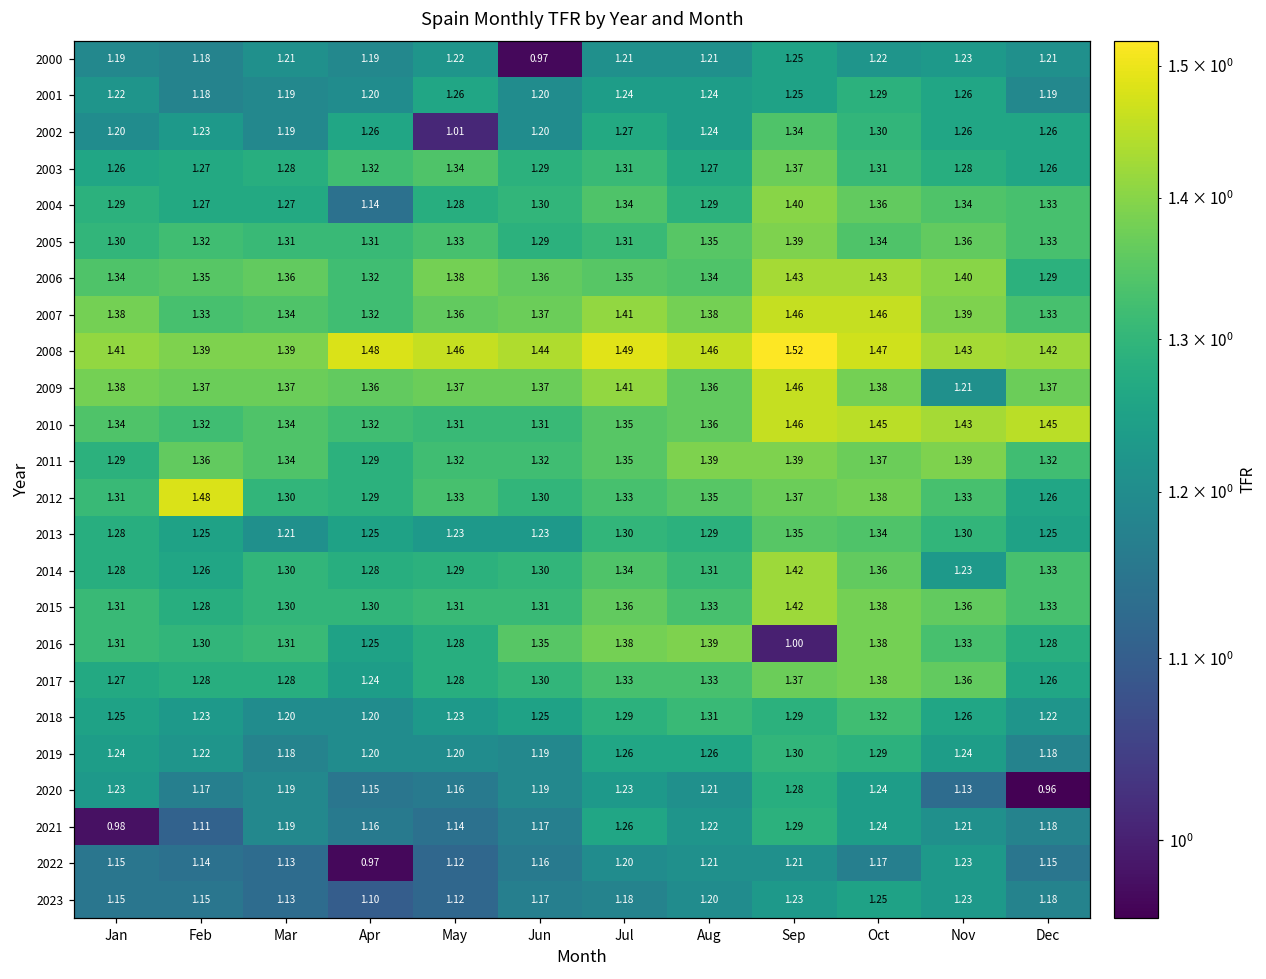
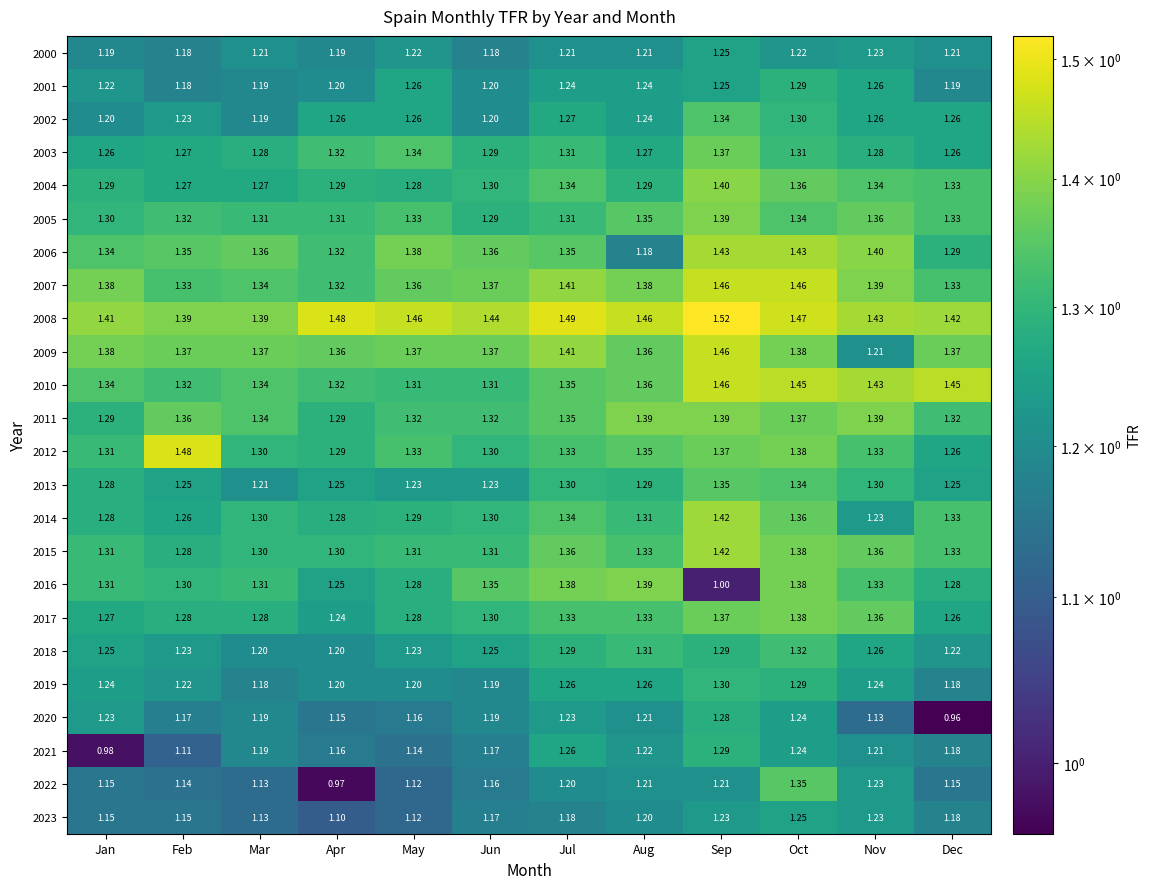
  {
    "2000": {
      "Jan": 1.19,
      "Feb": 1.18,
      "Mar": 1.21,
      "Apr": 1.19,
      "May": 1.22,
-     "Jun": 0.97,
+     "Jun": 1.18,
      "Jul": 1.21,
      "Aug": 1.21,
      "Sep": 1.25,
      "Oct": 1.22,
      "Nov": 1.23,
      "Dec": 1.21
    },
    "2002": {
      "Jan": 1.20,
      "Feb": 1.23,
      "Mar": 1.19,
      "Apr": 1.26,
-     "May": 1.01,
+     "May": 1.26,
      "Jun": 1.20,
      "Jul": 1.27,
      "Aug": 1.24,
      "Sep": 1.34,
      "Oct": 1.30,
      "Nov": 1.26,
      "Dec": 1.26
    },
    "2004": {
      "Jan": 1.29,
      "Feb": 1.27,
      "Mar": 1.27,
-     "Apr": 1.14,
+     "Apr": 1.29,
      "May": 1.28,
      "Jun": 1.30,
      "Jul": 1.34,
      "Aug": 1.29,
      "Sep": 1.40,
      "Oct": 1.36,
      "Nov": 1.34,
      "Dec": 1.33
    },
    "2006": {
      "Jan": 1.34,
      "Feb": 1.35,
      "Mar": 1.36,
      "Apr": 1.32,
      "May": 1.38,
      "Jun": 1.36,
      "Jul": 1.35,
-     "Aug": 1.34,
+     "Aug": 1.18,
      "Sep": 1.43,
      "Oct": 1.43,
      "Nov": 1.40,
      "Dec": 1.29
    },
    "2022": {
      "Jan": 1.15,
      "Feb": 1.14,
      "Mar": 1.13,
      "Apr": 0.97,
      "May": 1.12,
      "Jun": 1.16,
      "Jul": 1.20,
      "Aug": 1.21,
      "Sep": 1.21,
-     "Oct": 1.17,
+     "Oct": 1.35,
      "Nov": 1.23,
      "Dec": 1.15
    }
  }
